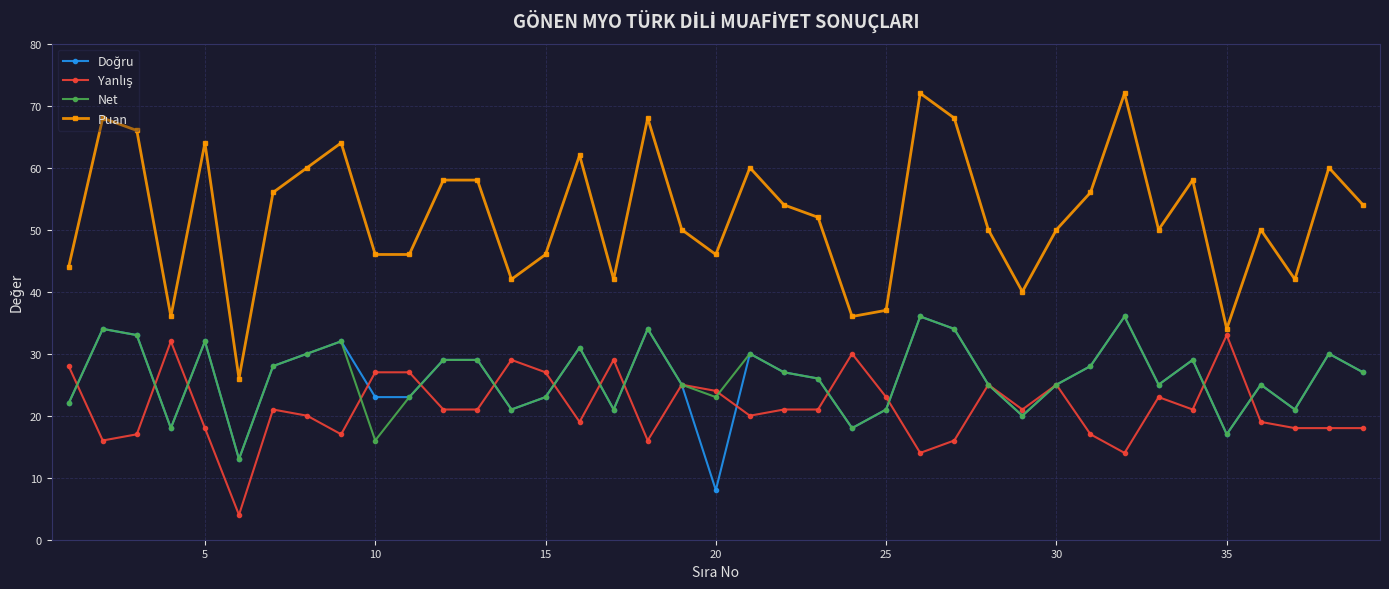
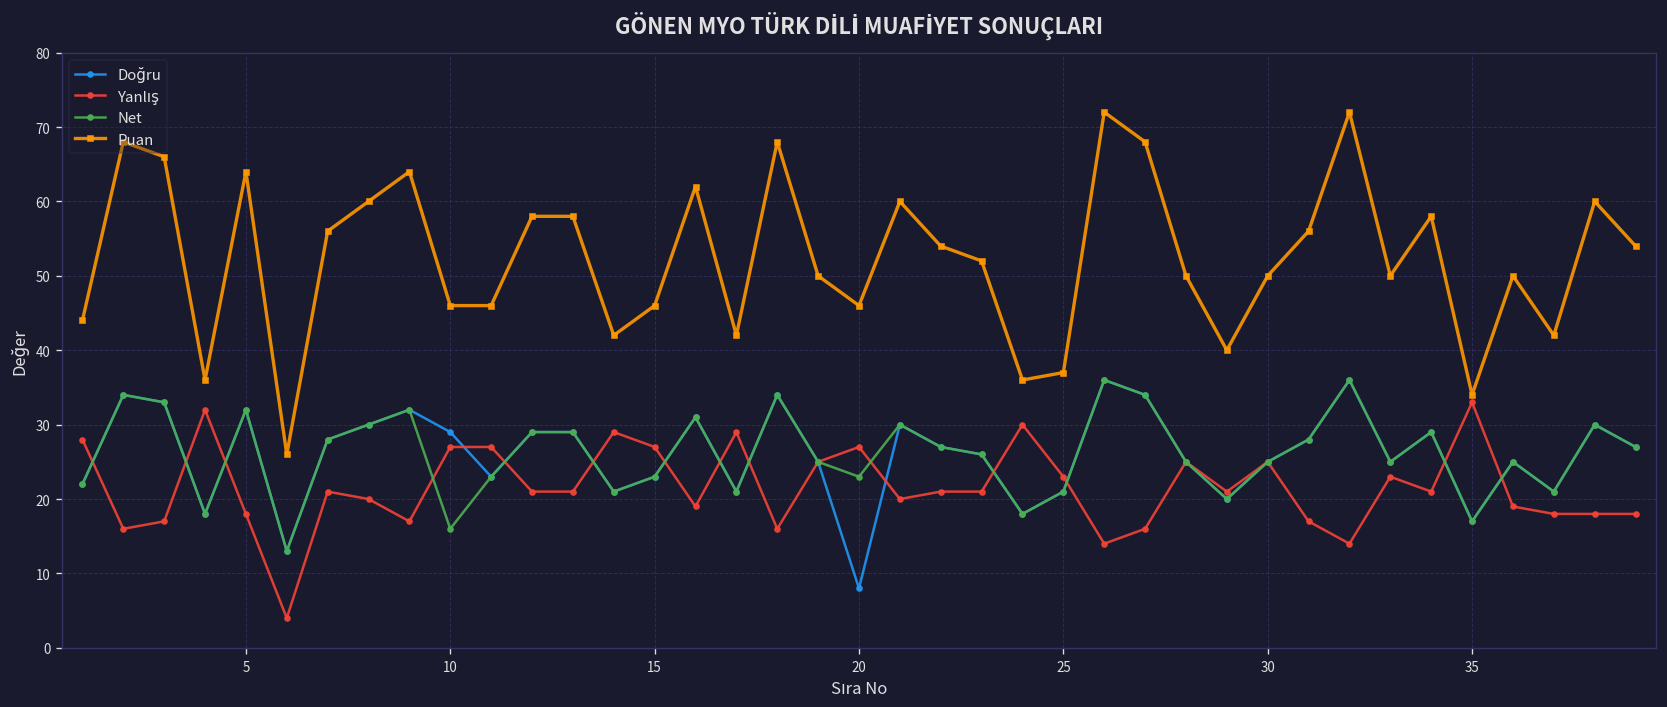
  {
    "Doğru": {
-     "10": 23,
+     "10": 29,
      "20": 8
    },
    "Yanlış": {
      "5": 18,
      "10": 27,
      "15": 27,
-     "20": 24,
+     "20": 27,
      "25": 23,
      "35": 33
    },
    "Net": {
      "10": 16,
      "20": 23
    },
    "Puan": {
      "5": 64,
      "10": 46,
      "15": 46,
      "20": 46,
      "25": 37,
      "30": 50,
      "35": 34
    }
  }
